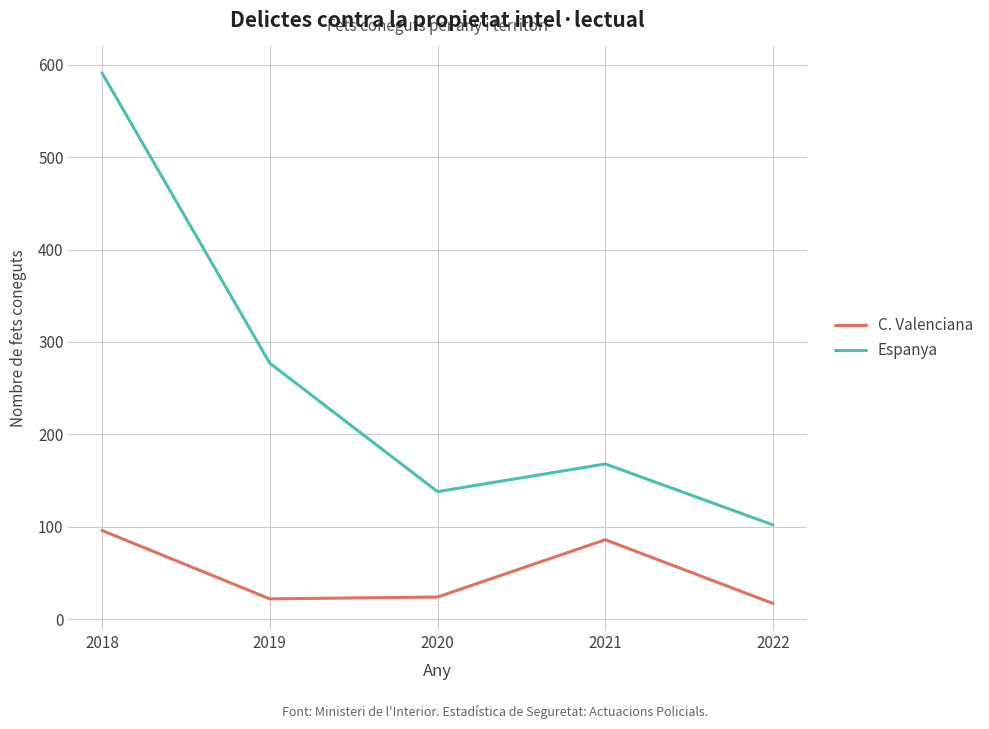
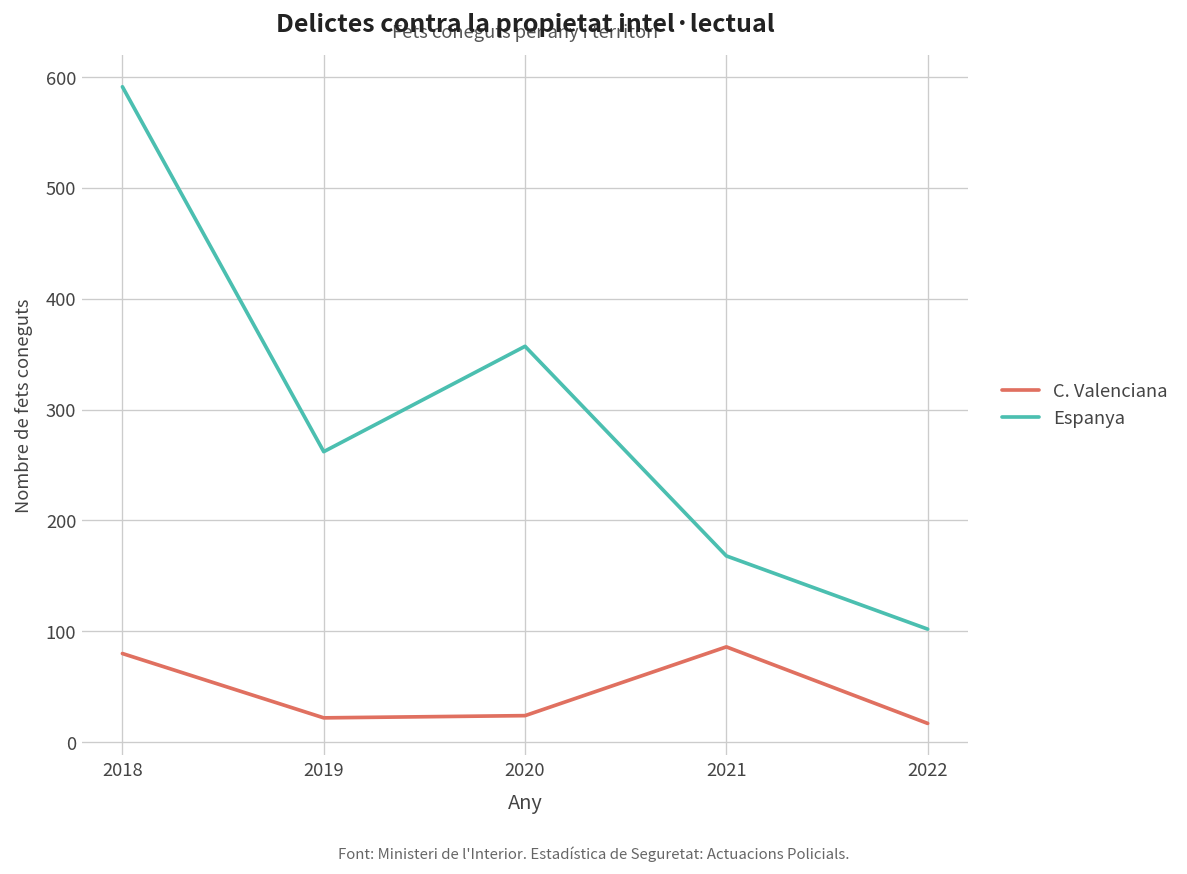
  {
    "C. Valenciana": {
-     "2018": 100,
+     "2018": 80,
      "2019": 20,
      "2020": 20,
      "2021": 90,
      "2022": 20
    },
    "Espanya": {
      "2018": 590,
-     "2019": 280,
-     "2020": 140,
+     "2019": 260,
+     "2020": 360,
      "2021": 170,
      "2022": 100
    }
  }
